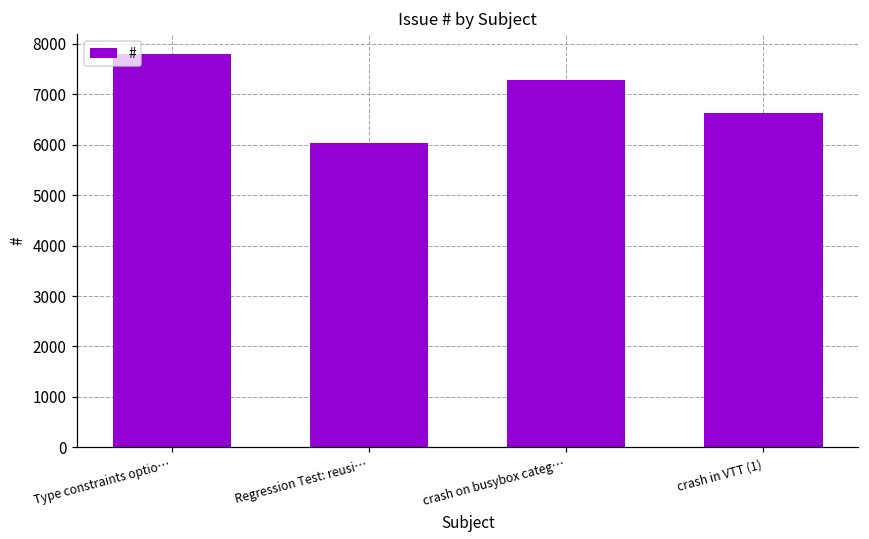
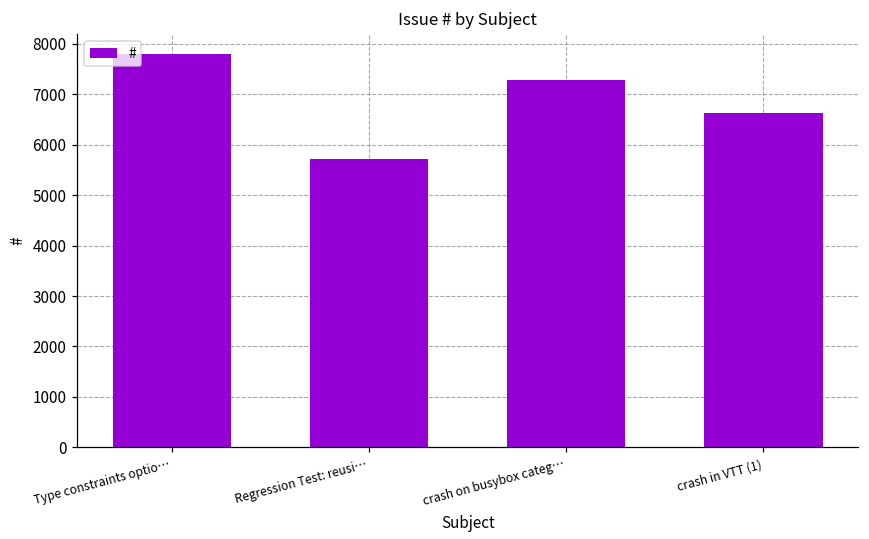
  {
    "Type constraints optio…": 7800,
-   "Regression Test: reusi…": 6000,
+   "Regression Test: reusi…": 5700,
    "crash on busybox categ…": 7300,
    "crash in VTT (1)": 6600
  }
